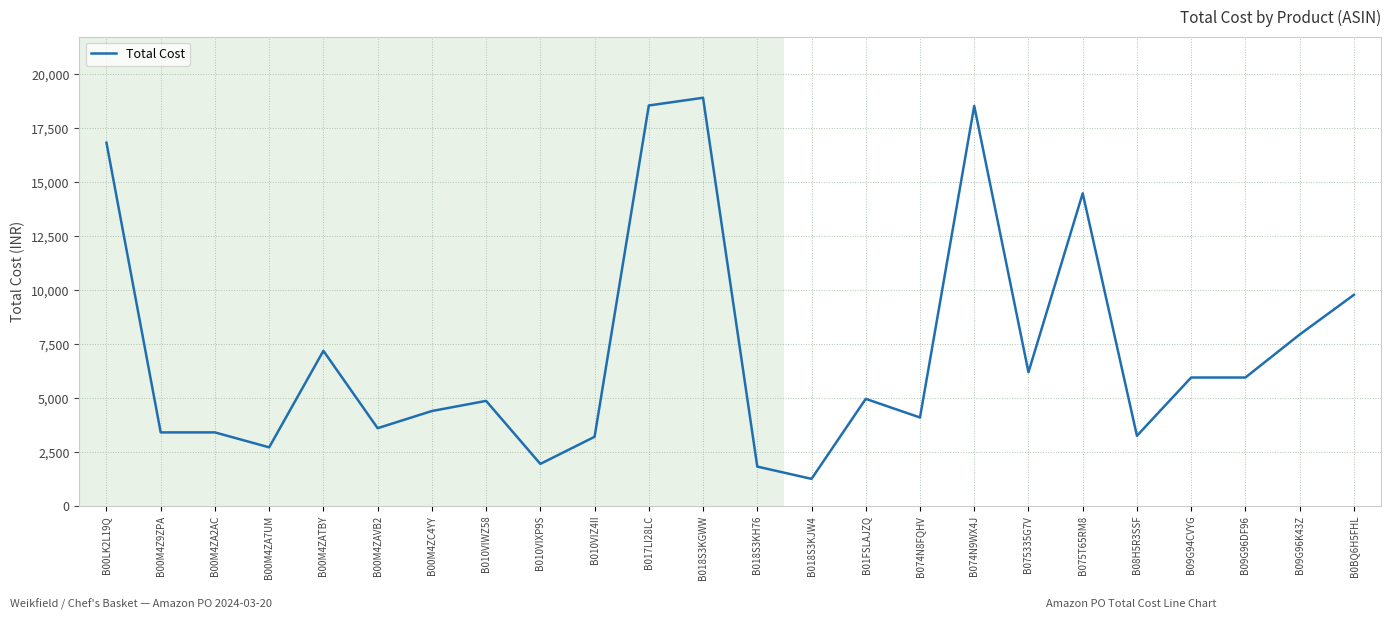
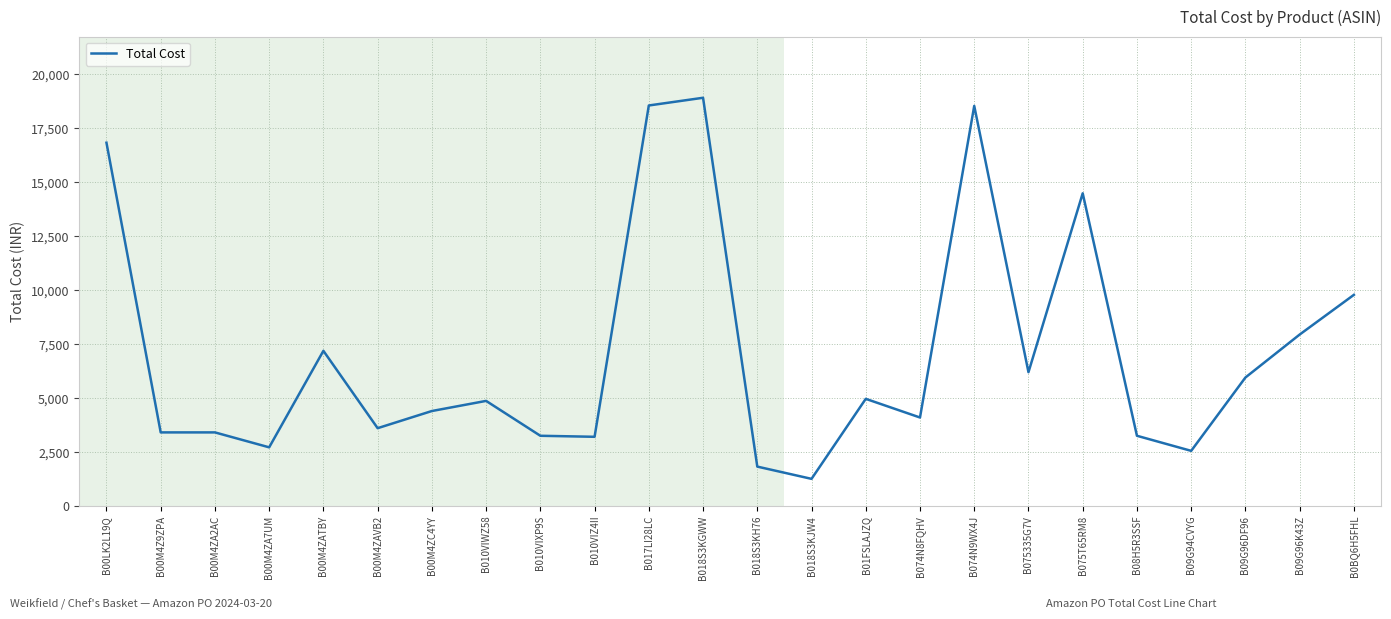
  {
    "B00LK2L19Q": "16,800",
    "B00M4Z9ZPA": "3,400",
    "B00M4ZA2AC": "3,400",
    "B00M4ZA7UM": "2,700",
    "B00M4ZATBY": "7,200",
    "B00M4ZAVB2": "3,600",
    "B00M4ZC4YY": "4,400",
    "B010VIWZ58": "4,900",
-   "B010VIXP9S": "1,900",
+   "B010VIXP9S": "3,200",
    "B010VIZ4II": "3,200",
    "B017LI28LC": "18,600",
    "B018S3KGWW": "18,900",
    "B018S3KH76": "1,800",
    "B018S3KJW4": "1,200",
    "B01FSLAJZQ": "5,000",
    "B074N8FQHV": "4,100",
    "B074N9WX4J": "18,500",
    "B075335G7V": "6,200",
    "B075T65RM8": "14,500",
    "B08H5R3SSF": "3,200",
-   "B09G94CVYG": "5,900",
+   "B09G94CVYG": "2,500",
    "B09G96DF96": "5,900",
    "B09G96K43Z": "7,900",
    "B0BQ6H5FHL": "9,800"
  }
